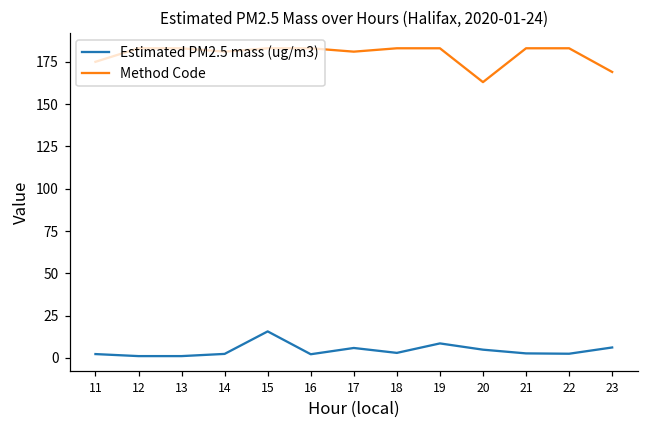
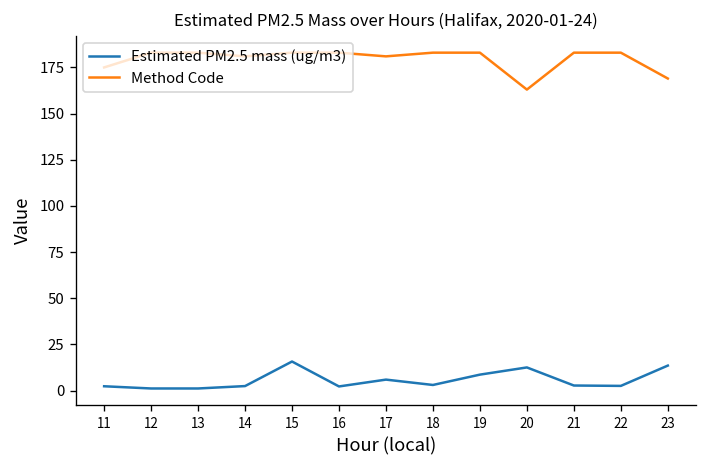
  {
    "Estimated PM2.5 mass (ug/m3)": {
      "11": 2,
      "12": 1,
      "13": 1,
      "14": 2,
      "15": 16,
      "16": 2,
      "17": 6,
      "18": 3,
      "19": 9,
-     "20": 5,
+     "20": 13,
      "21": 3,
      "22": 3,
-     "23": 6
+     "23": 14
    },
    "Method Code": {
      "17": 181,
      "18": 183,
      "19": 183,
      "20": 163,
      "21": 183,
      "22": 183,
      "23": 169
    }
  }
